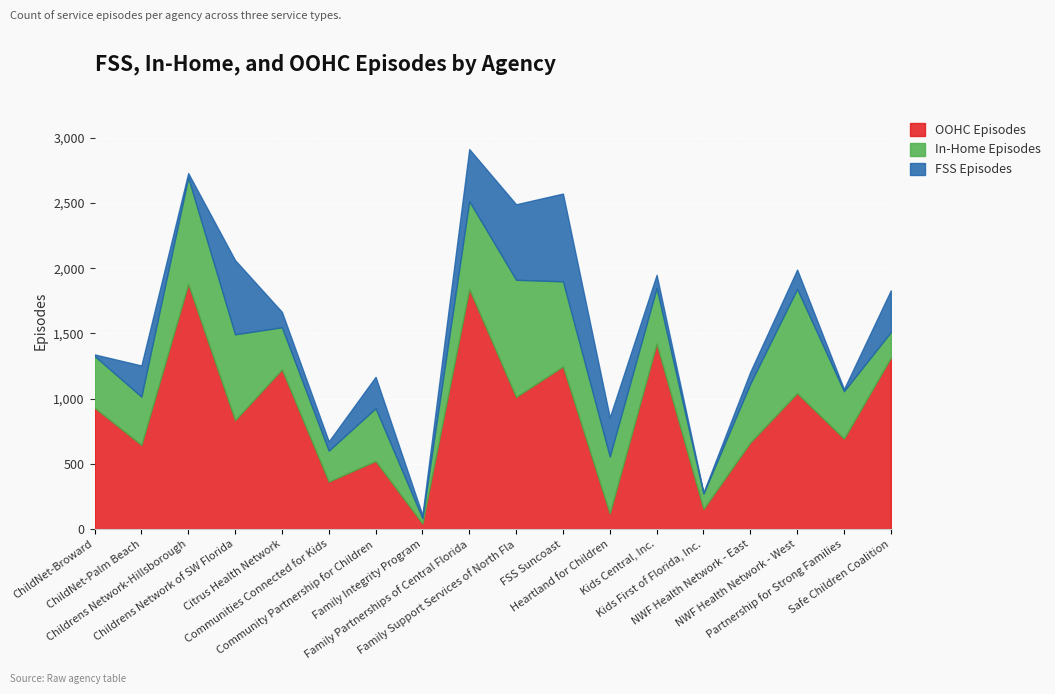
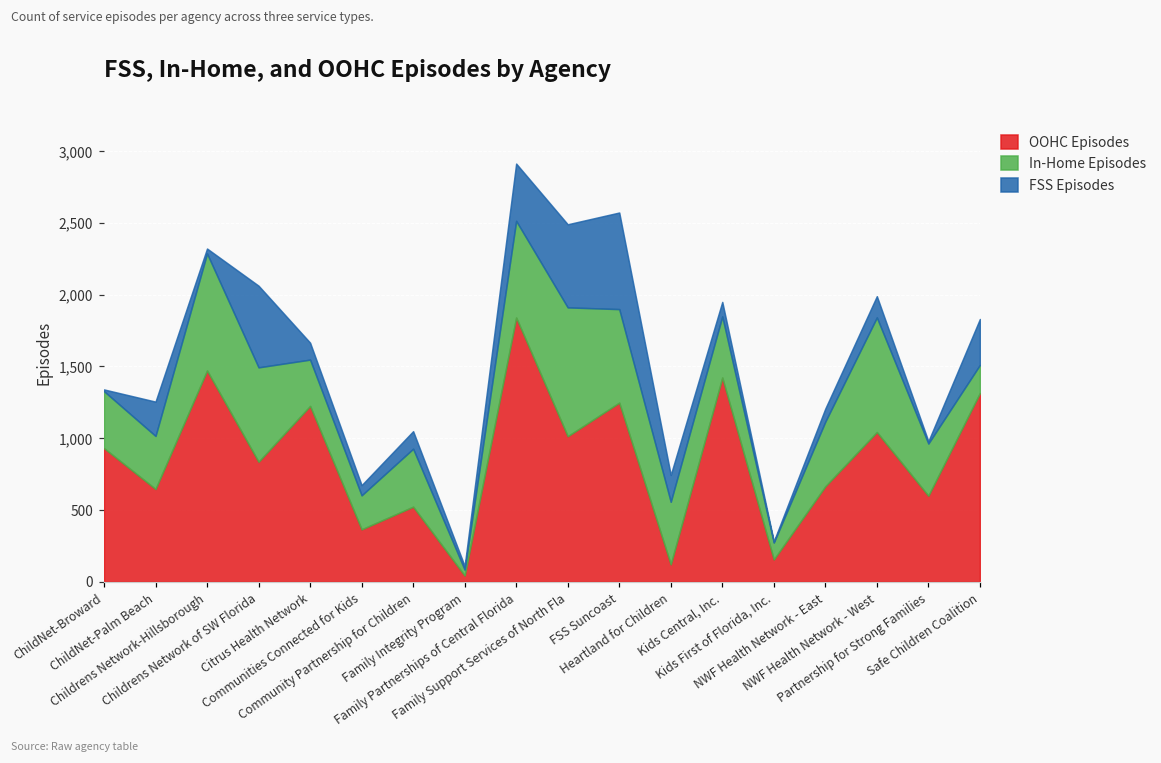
  {
    "OOHC Episodes": {
      "ChildNet-Broward": "930",
      "ChildNet-Palm Beach": "650",
-     "Childrens Network-Hillsborough": "1,880",
+     "Childrens Network-Hillsborough": "1,470",
      "Childrens Network of SW Florida": "840",
      "Citrus Health Network": "1,220",
      "Communities Connected for Kids": "360",
      "Community Partnership for Children": "520",
      "Family Integrity Program": "40",
      "Family Partnerships of Central Florida": "1,840",
      "Family Support Services of North Fla": "1,010",
      "FSS Suncoast": "1,250",
      "Heartland for Children": "120",
      "Kids Central, Inc.": "1,420",
      "Kids First of Florida, Inc.": "150",
      "NWF Health Network - East": "660",
      "NWF Health Network - West": "1,040",
-     "Partnership for Strong Families": "690",
+     "Partnership for Strong Families": "600",
      "Safe Children Coalition": "1,310"
    },
    "In-Home Episodes": {
      "ChildNet-Palm Beach": "370",
      "Childrens Network-Hillsborough": "820",
      "Childrens Network of SW Florida": "660",
      "Citrus Health Network": "320",
      "Communities Connected for Kids": "240",
      "Community Partnership for Children": "400",
      "Family Integrity Program": "40",
      "Family Partnerships of Central Florida": "670",
      "Family Support Services of North Fla": "900",
      "FSS Suncoast": "650",
      "Heartland for Children": "440",
      "Kids Central, Inc.": "430",
      "NWF Health Network - East": "450",
      "NWF Health Network - West": "800",
      "Safe Children Coalition": "200"
    },
    "FSS Episodes": {
      "ChildNet-Palm Beach": "240",
      "Childrens Network-Hillsborough": "30",
      "Childrens Network of SW Florida": "570",
      "Citrus Health Network": "120",
      "Communities Connected for Kids": "70",
-     "Community Partnership for Children": "240",
+     "Community Partnership for Children": "120",
      "Family Integrity Program": "30",
      "Family Partnerships of Central Florida": "400",
      "Family Support Services of North Fla": "580",
      "FSS Suncoast": "670",
-     "Heartland for Children": "300",
+     "Heartland for Children": "190",
      "Kids Central, Inc.": "100",
      "NWF Health Network - East": "90",
      "NWF Health Network - West": "150",
      "Safe Children Coalition": "320"
    }
  }
